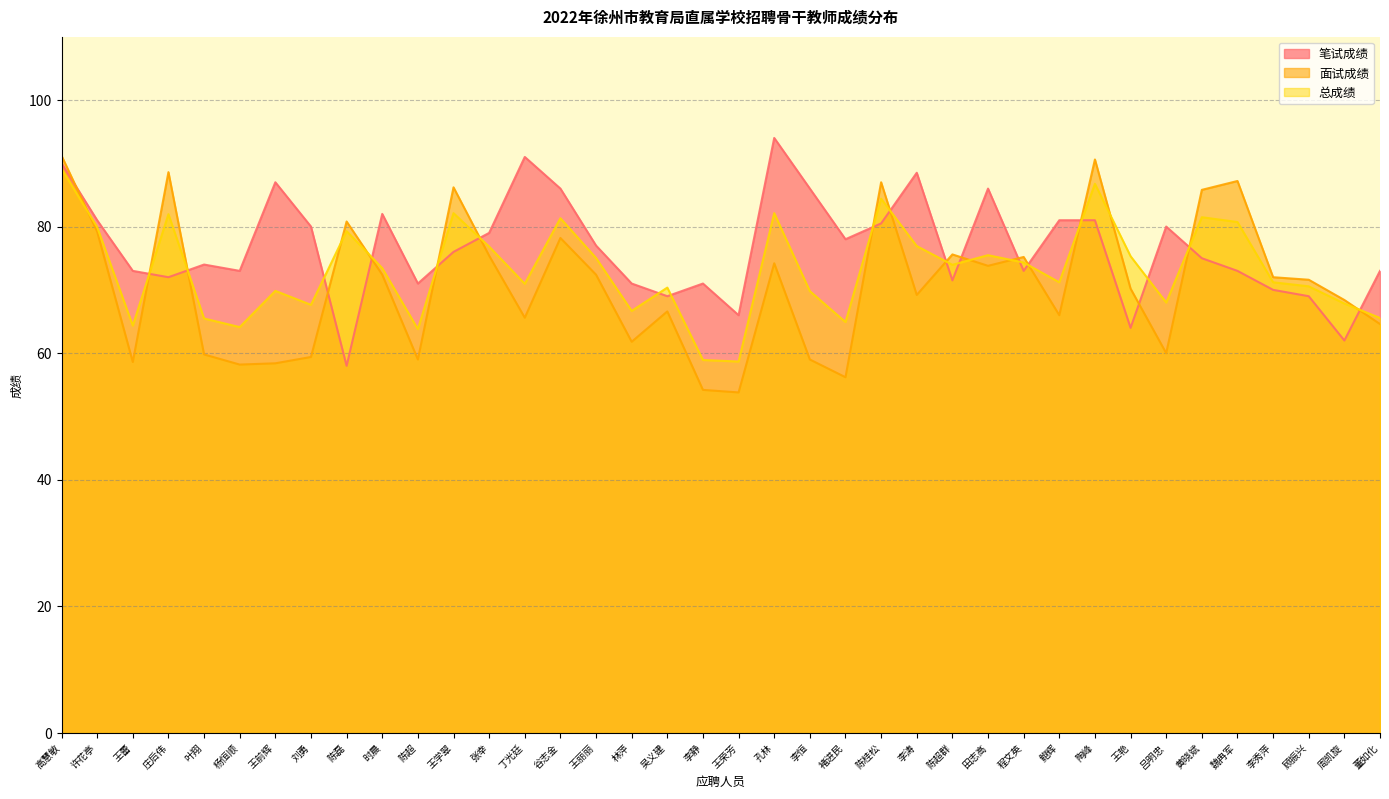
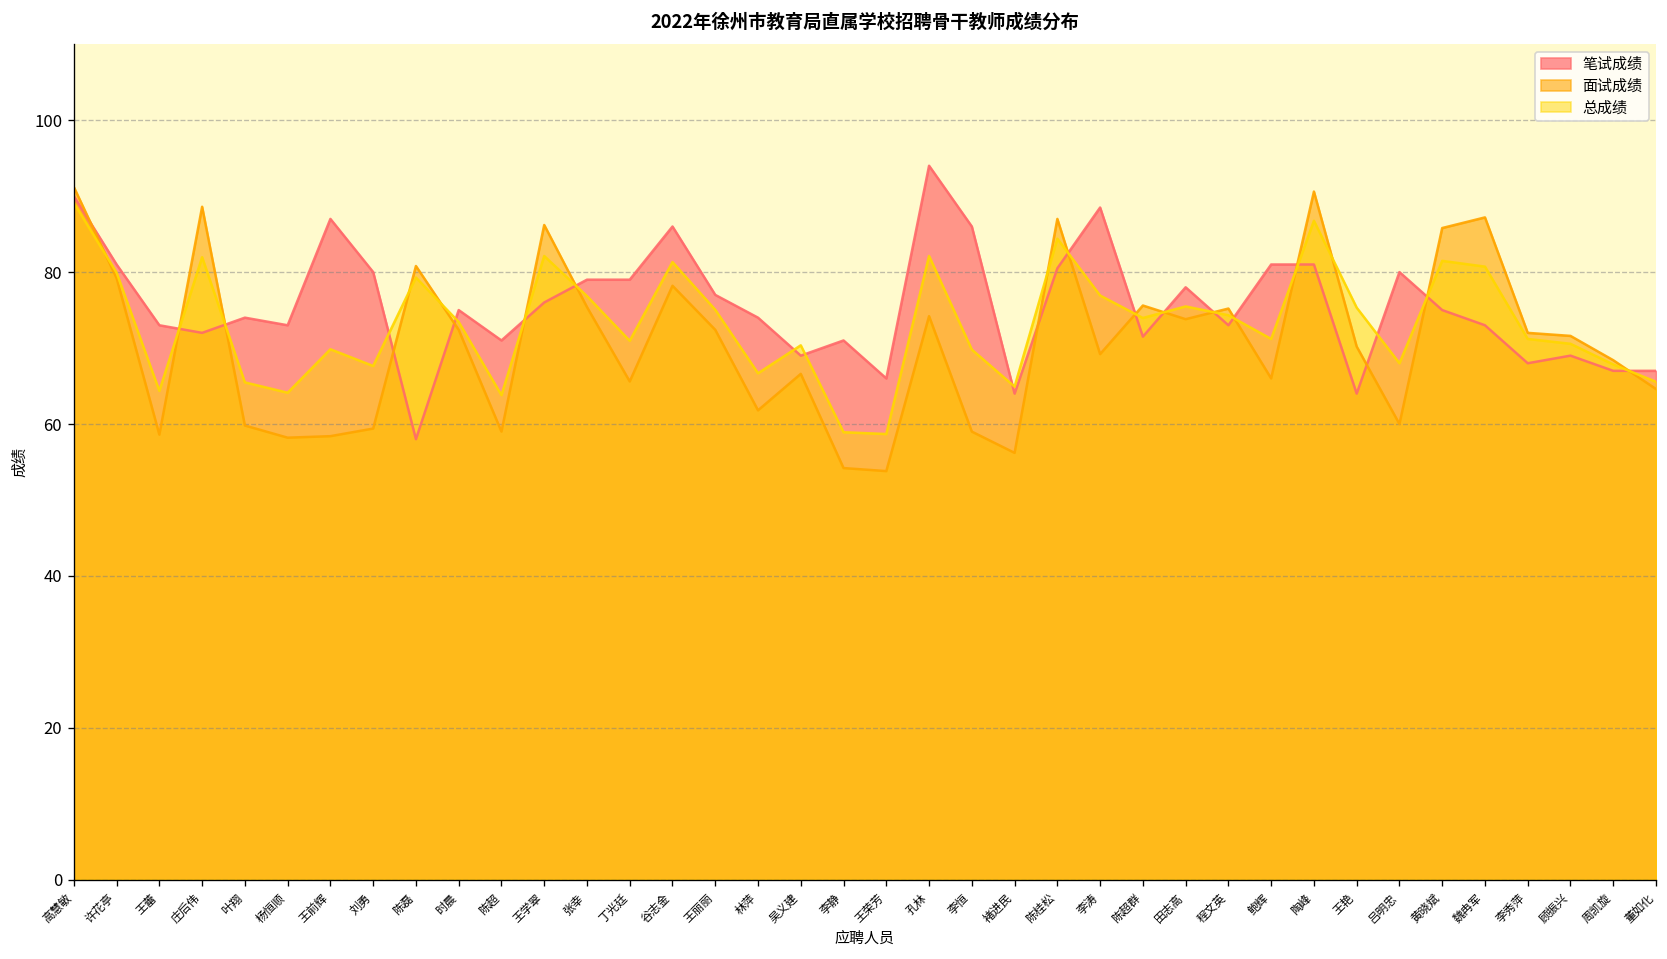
  {
    "笔试成绩": {
      "高慧敏": 90,
      "许花亭": 81,
      "王蕾": 73,
      "庄后伟": 72,
      "叶翔": 74,
      "杨恒顺": 73,
      "王前辉": 87,
      "刘勇": 80,
      "陈磊": 58,
-     "时晨": 82,
+     "时晨": 75,
      "陈超": 71,
      "王学翠": 76,
      "张幸": 79,
-     "丁光廷": 91,
+     "丁光廷": 79,
      "谷志金": 86,
      "王丽丽": 77,
-     "林萍": 71,
+     "林萍": 74,
      "吴义建": 69,
      "李静": 71,
      "王荣芳": 66,
      "孔林": 94,
      "李恒": 86,
-     "褚进民": 78,
+     "褚进民": 64,
      "陈桂松": 81,
      "李涛": 89,
      "陈超群": 72,
-     "田志高": 86,
+     "田志高": 78,
      "程文英": 73,
      "鲍辉": 81,
      "陶峰": 81,
      "王艳": 64,
      "吕明忠": 80,
      "黄晓斌": 75,
      "魏冉军": 73,
-     "李秀萍": 70,
+     "李秀萍": 68,
      "顾振兴": 69,
-     "周凯旋": 62,
-     "董如化": 73
+     "周凯旋": 67,
+     "董如化": 67
    }
  }
